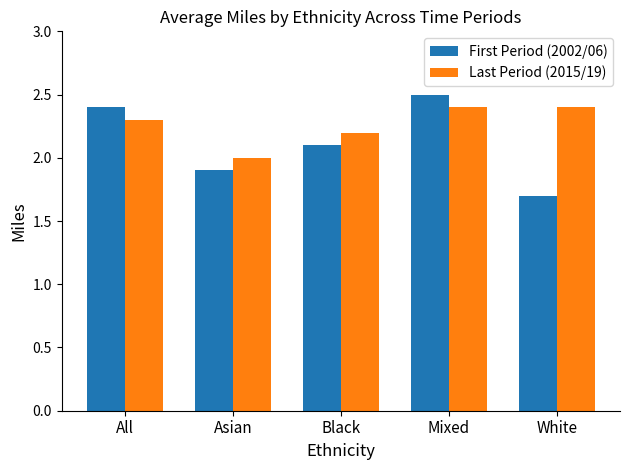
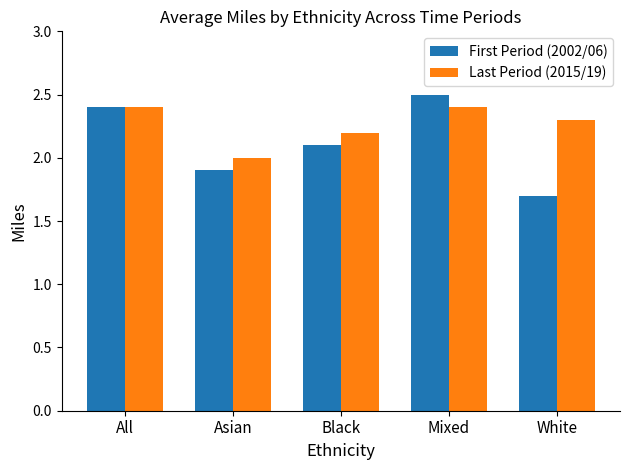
  {
    "First Period (2002/06)": {
      "All": 2.4,
      "Asian": 1.9,
      "Black": 2.1,
      "Mixed": 2.5,
      "White": 1.7
    },
    "Last Period (2015/19)": {
-     "All": 2.3,
+     "All": 2.4,
      "Asian": 2.0,
      "Black": 2.2,
      "Mixed": 2.4,
-     "White": 2.4
+     "White": 2.3
    }
  }
